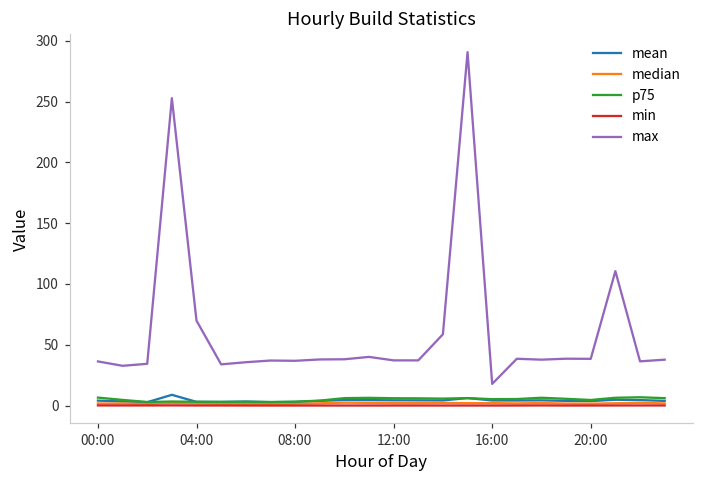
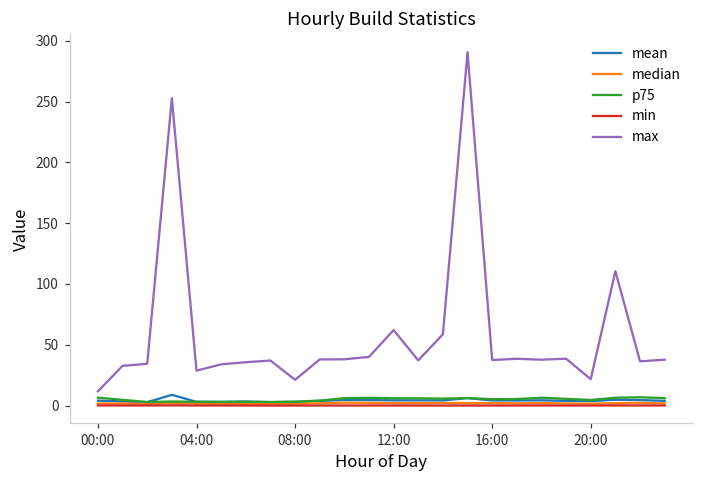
  {
    "mean": {
      "00:00": 4
    },
    "p75": {
      "00:00": 7
    },
    "max": {
-     "00:00": 36,
-     "04:00": 70,
-     "08:00": 37,
-     "12:00": 37,
-     "16:00": 18,
-     "20:00": 38
+     "00:00": 12,
+     "04:00": 29,
+     "08:00": 21,
+     "12:00": 62,
+     "16:00": 37,
+     "20:00": 22
    }
  }
